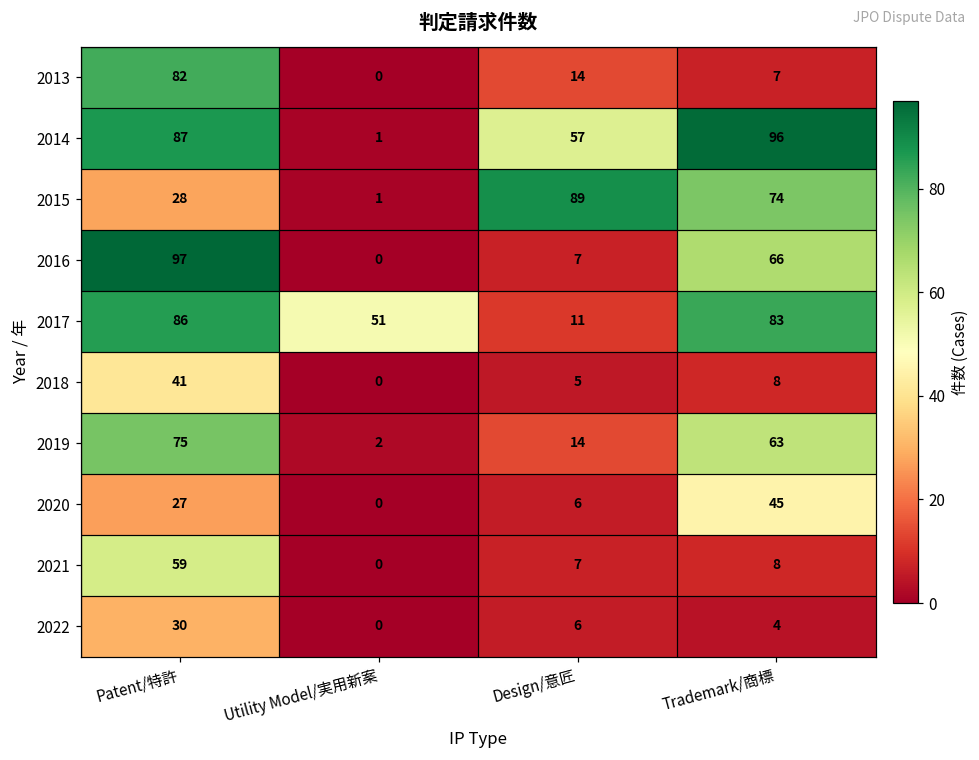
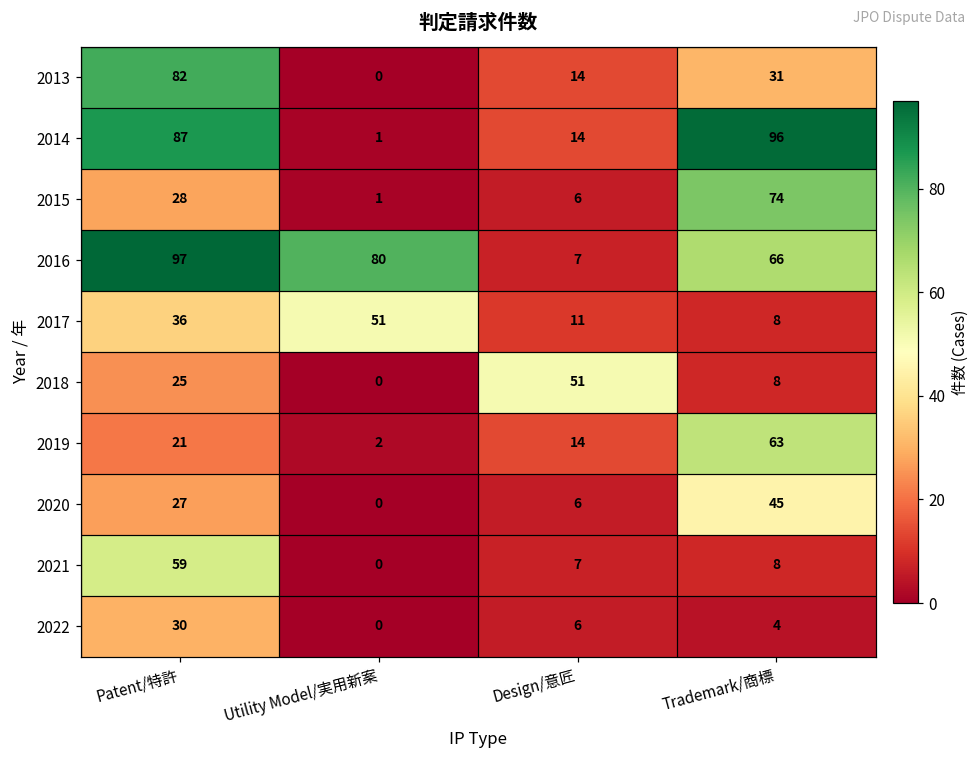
  {
    "2013": {
      "Patent/特許": 82,
      "Utility Model/実用新案": 0,
      "Design/意匠": 14,
-     "Trademark/商標": 7
+     "Trademark/商標": 31
    },
    "2014": {
      "Patent/特許": 87,
      "Utility Model/実用新案": 1,
-     "Design/意匠": 57,
+     "Design/意匠": 14,
      "Trademark/商標": 96
    },
    "2015": {
      "Patent/特許": 28,
      "Utility Model/実用新案": 1,
-     "Design/意匠": 89,
+     "Design/意匠": 6,
      "Trademark/商標": 74
    },
    "2016": {
      "Patent/特許": 97,
-     "Utility Model/実用新案": 0,
+     "Utility Model/実用新案": 80,
      "Design/意匠": 7,
      "Trademark/商標": 66
    },
    "2017": {
-     "Patent/特許": 86,
+     "Patent/特許": 36,
      "Utility Model/実用新案": 51,
      "Design/意匠": 11,
-     "Trademark/商標": 83
+     "Trademark/商標": 8
    },
    "2018": {
-     "Patent/特許": 41,
+     "Patent/特許": 25,
      "Utility Model/実用新案": 0,
-     "Design/意匠": 5,
+     "Design/意匠": 51,
      "Trademark/商標": 8
    },
    "2019": {
-     "Patent/特許": 75,
+     "Patent/特許": 21,
      "Utility Model/実用新案": 2,
      "Design/意匠": 14,
      "Trademark/商標": 63
    },
    "2020": {
      "Patent/特許": 27,
      "Utility Model/実用新案": 0,
      "Design/意匠": 6,
      "Trademark/商標": 45
    },
    "2021": {
      "Patent/特許": 59,
      "Utility Model/実用新案": 0,
      "Design/意匠": 7,
      "Trademark/商標": 8
    },
    "2022": {
      "Patent/特許": 30,
      "Utility Model/実用新案": 0,
      "Design/意匠": 6,
      "Trademark/商標": 4
    }
  }
